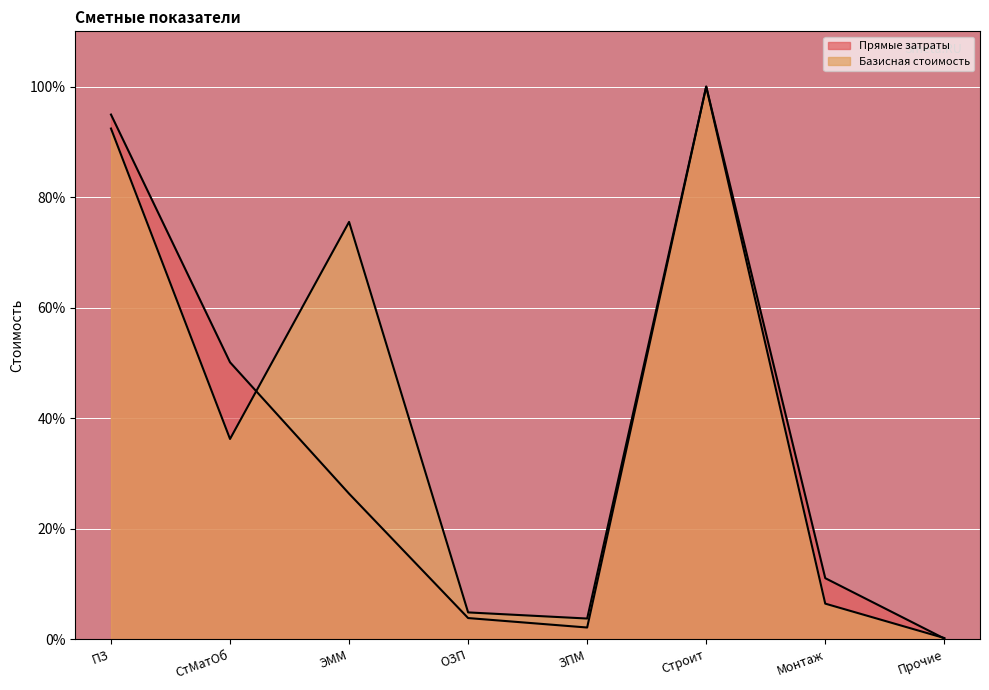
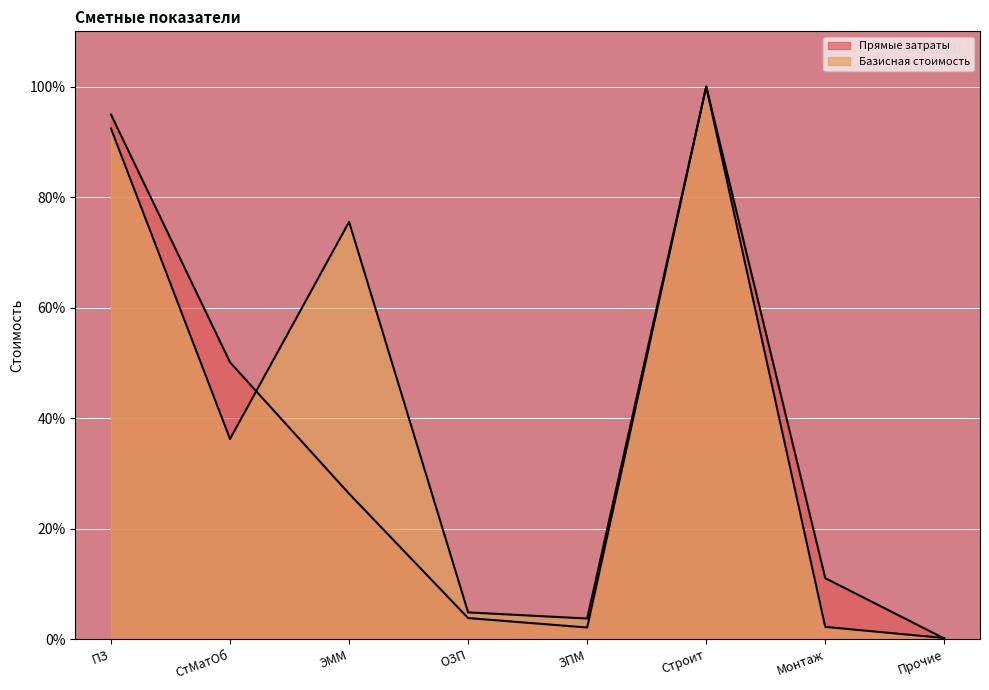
  {
    "Прямые затраты": {
      "ПЗ": "95%",
      "СтМатОб": "50%",
      "ЭММ": "26%",
      "ОЗП": "4%",
      "ЗПМ": "2%",
      "Монтаж": "11%"
    },
    "Базисная стоимость": {
      "ПЗ": "92%",
      "СтМатОб": "36%",
      "ЭММ": "76%",
      "ОЗП": "5%",
      "ЗПМ": "4%",
-     "Монтаж": "6%"
+     "Монтаж": "2%"
    }
  }
